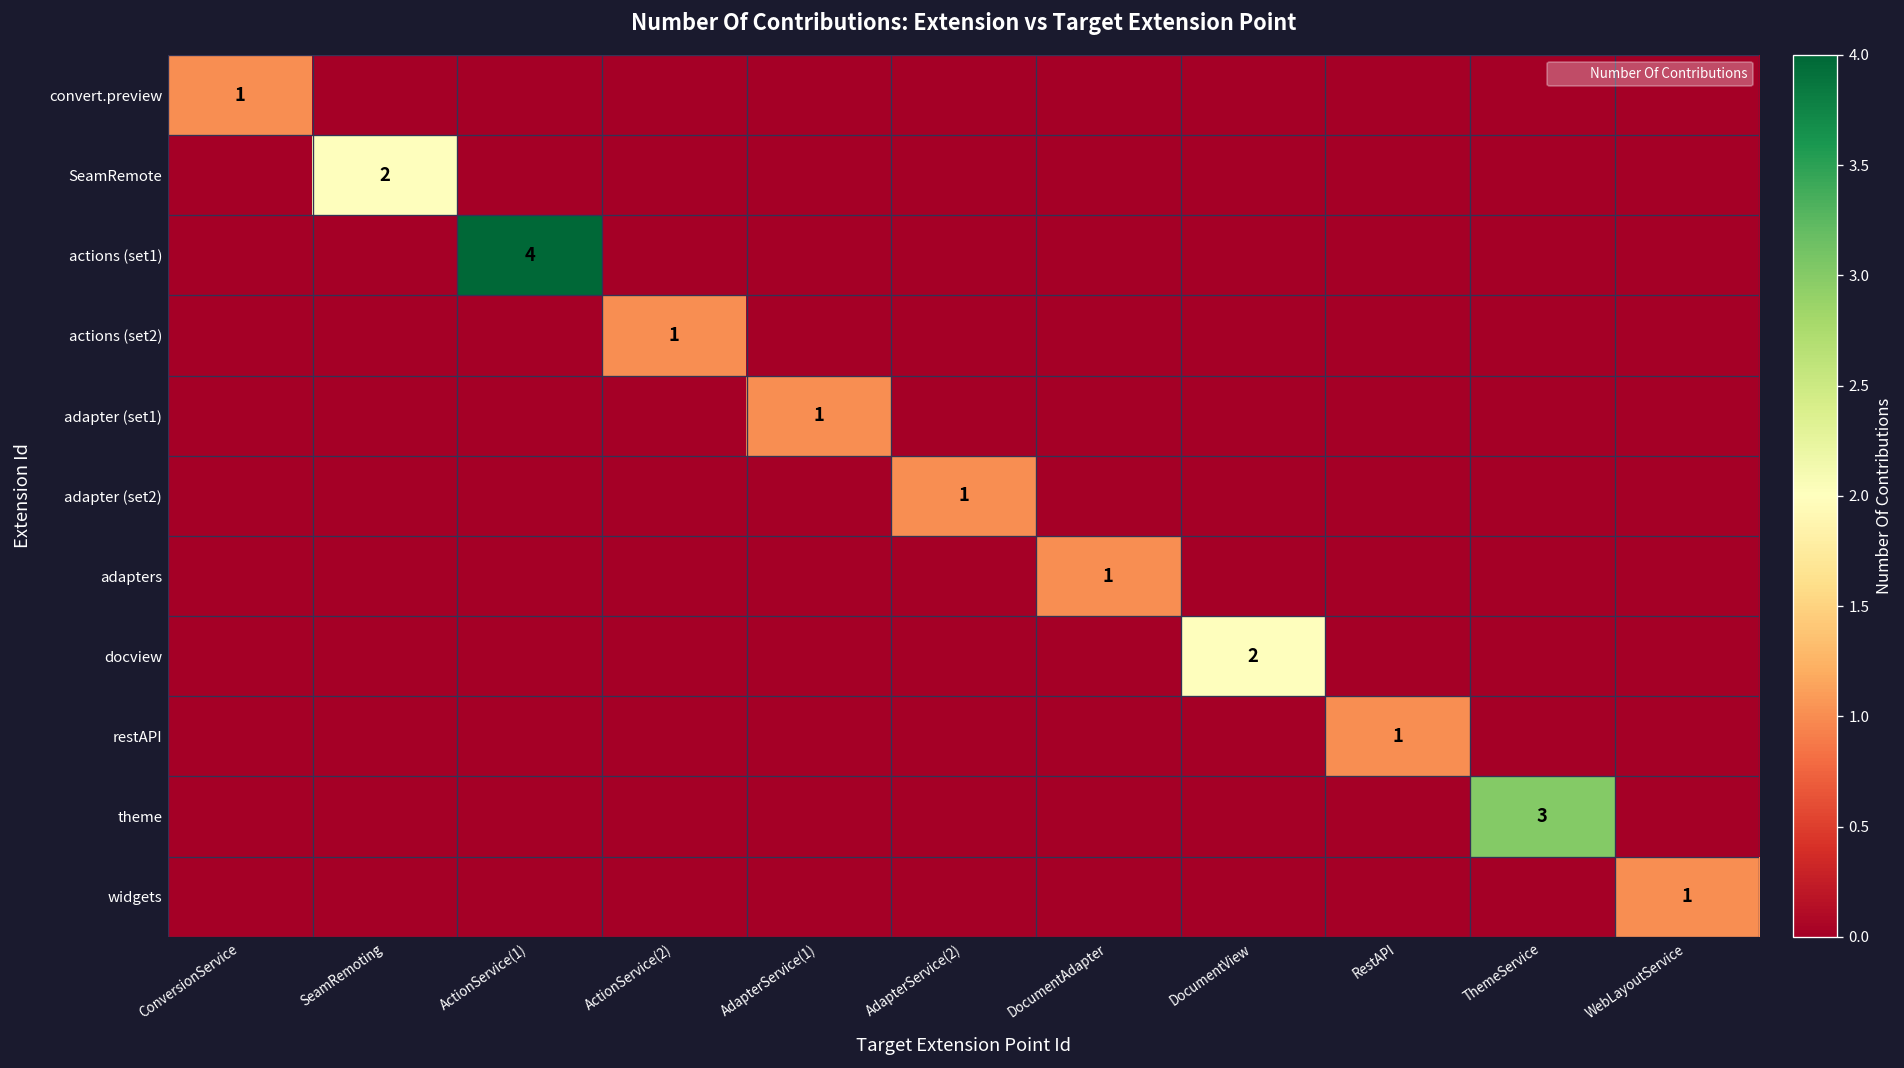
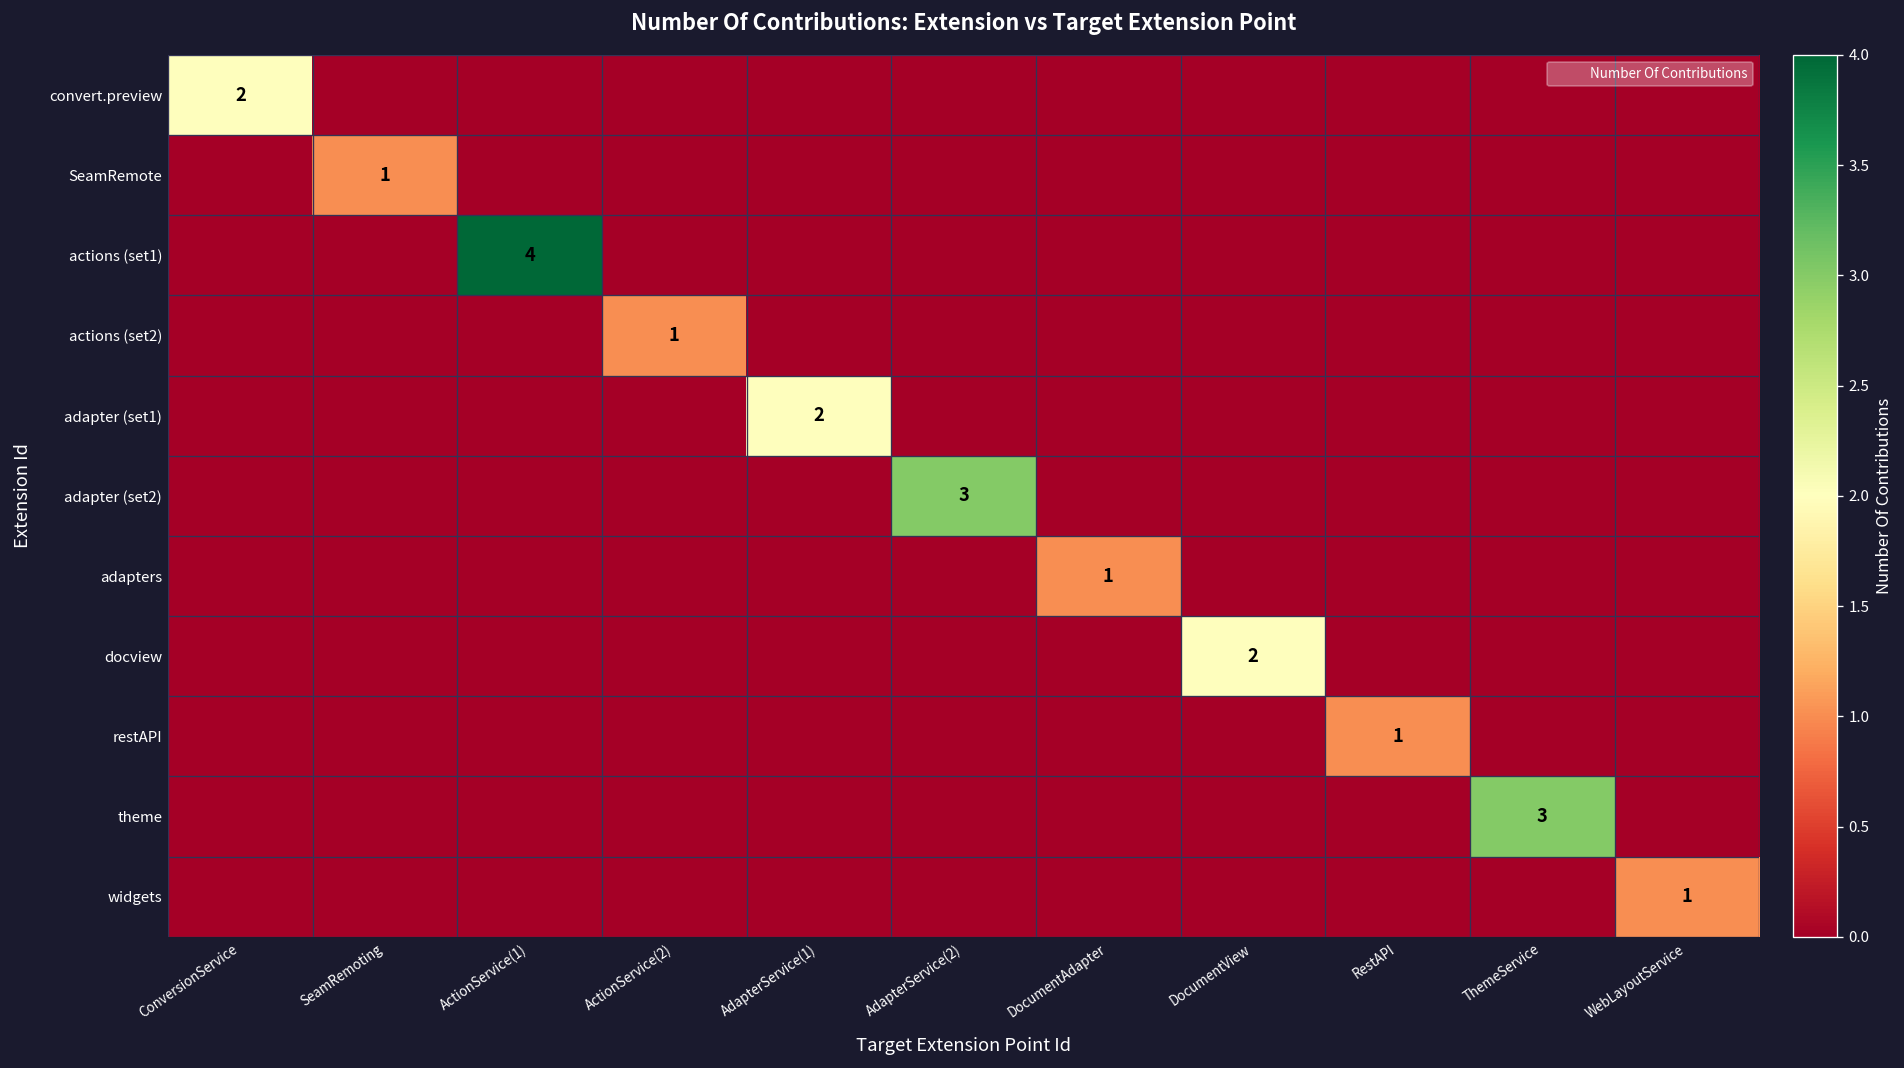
  {
    "convert.preview": {
-     "ConversionService": 1
+     "ConversionService": 2
    },
    "SeamRemote": {
-     "SeamRemoting": 2
+     "SeamRemoting": 1
    },
    "actions (set1)": {
      "ActionService(1)": 4
    },
    "actions (set2)": {
      "ActionService(2)": 1
    },
    "adapter (set1)": {
-     "AdapterService(1)": 1
+     "AdapterService(1)": 2
    },
    "adapter (set2)": {
-     "AdapterService(2)": 1
+     "AdapterService(2)": 3
    },
    "adapters": {
      "DocumentAdapter": 1
    },
    "docview": {
      "DocumentView": 2
    },
    "restAPI": {
      "RestAPI": 1
    },
    "theme": {
      "ThemeService": 3
    },
    "widgets": {
      "WebLayoutService": 1
    }
  }
